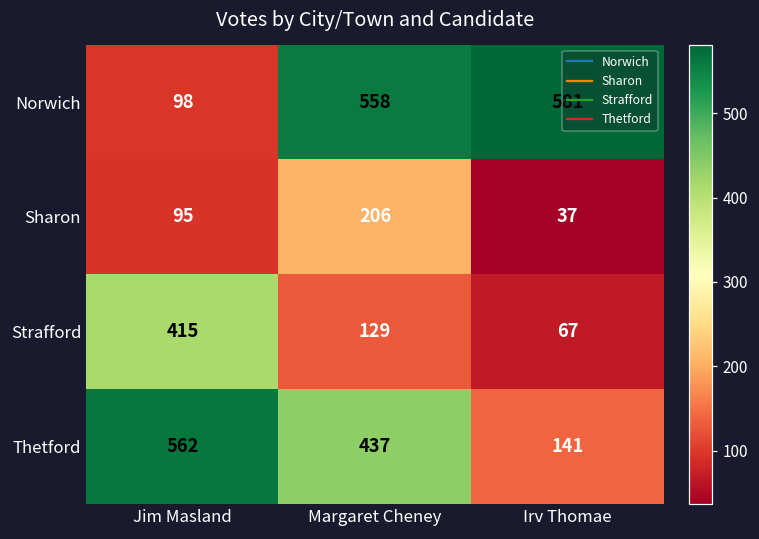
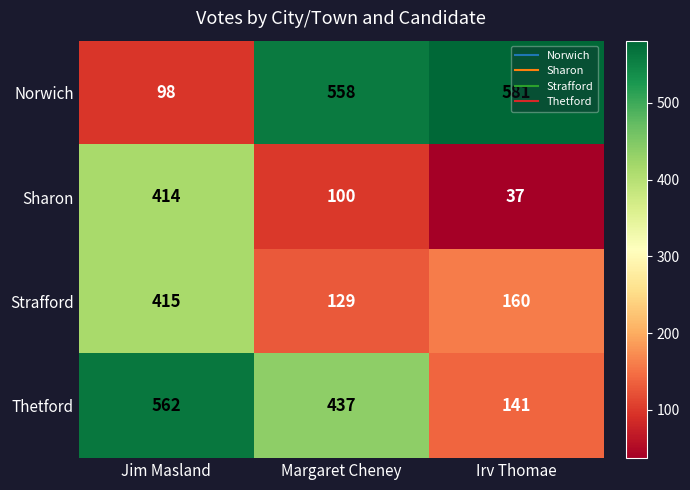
  {
    "Norwich": {
      "Jim Masland": 98,
      "Margaret Cheney": 558
    },
    "Sharon": {
-     "Jim Masland": 95,
-     "Margaret Cheney": 206,
+     "Jim Masland": 414,
+     "Margaret Cheney": 100,
      "Irv Thomae": 37
    },
    "Strafford": {
      "Jim Masland": 415,
      "Margaret Cheney": 129,
-     "Irv Thomae": 67
+     "Irv Thomae": 160
    },
    "Thetford": {
      "Jim Masland": 562,
      "Margaret Cheney": 437,
      "Irv Thomae": 141
    }
  }
